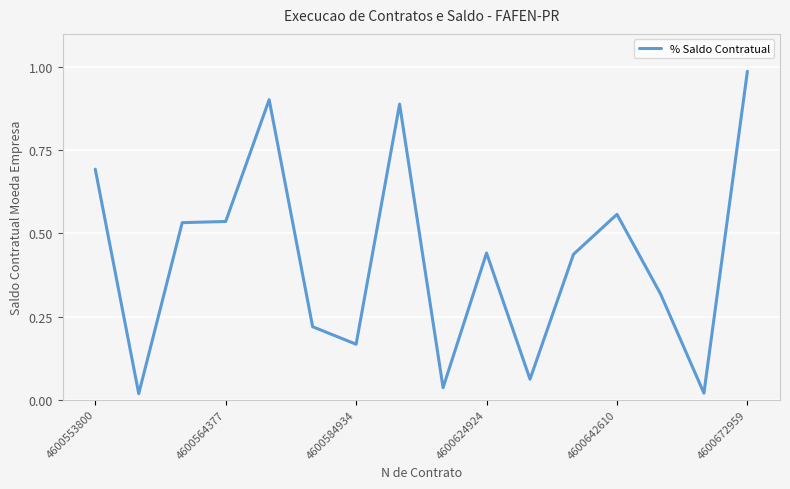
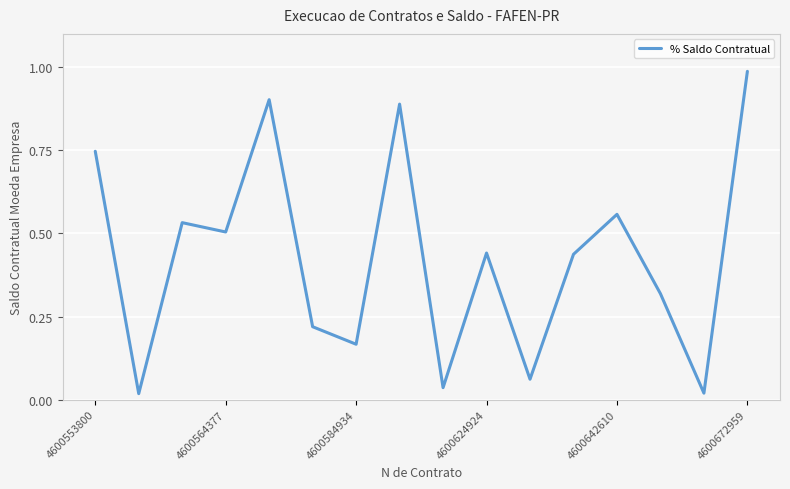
  {
-   "4600553800": 0.69,
-   "4600564377": 0.54,
+   "4600553800": 0.75,
+   "4600564377": 0.50,
    "4600584934": 0.17,
    "4600624924": 0.44,
    "4600642610": 0.56,
    "4600672959": 0.99
  }
